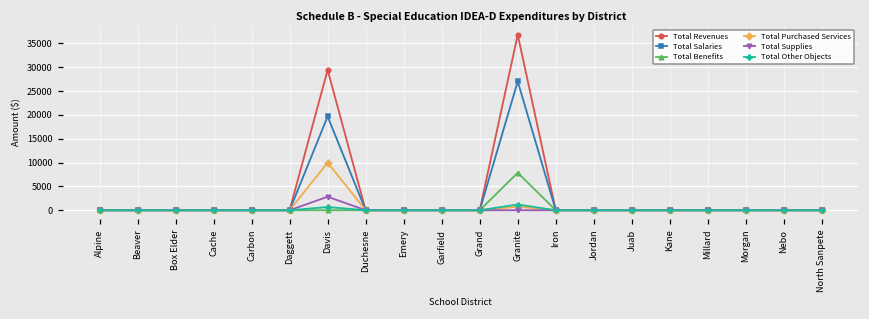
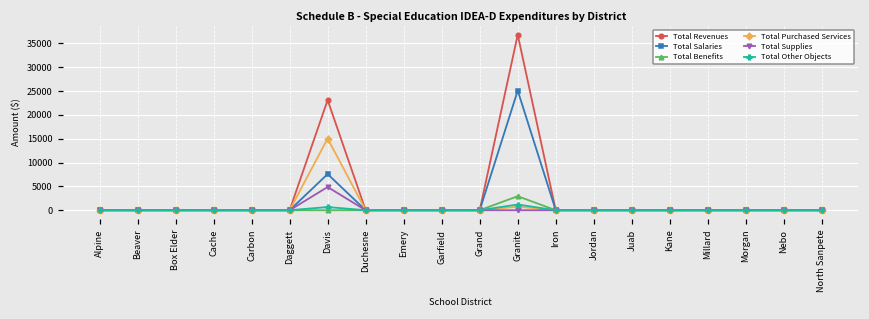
  {
    "Total Revenues": {
-     "Davis": 29000,
+     "Davis": 23000,
      "Granite": 37000
    },
    "Total Salaries": {
-     "Davis": 20000,
-     "Granite": 27000
+     "Davis": 8000,
+     "Granite": 25000
    },
    "Total Benefits": {
      "Davis": 0,
-     "Granite": 8000
+     "Granite": 3000
    },
    "Total Purchased Services": {
-     "Davis": 10000
+     "Davis": 15000
    },
    "Total Supplies": {
-     "Davis": 3000,
+     "Davis": 5000,
      "Granite": 0
    },
    "Total Other Objects": {
      "Davis": 1000
    }
  }
